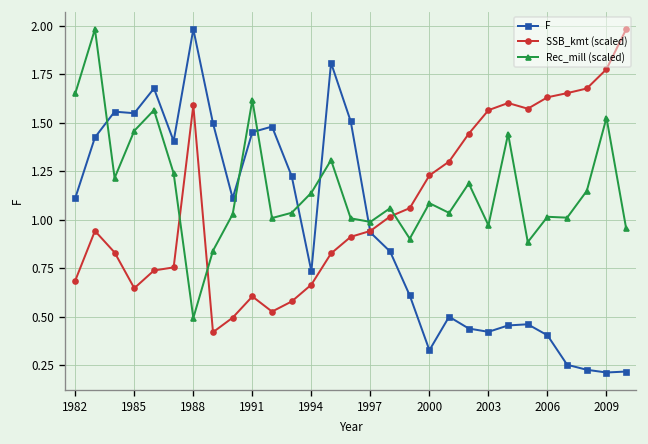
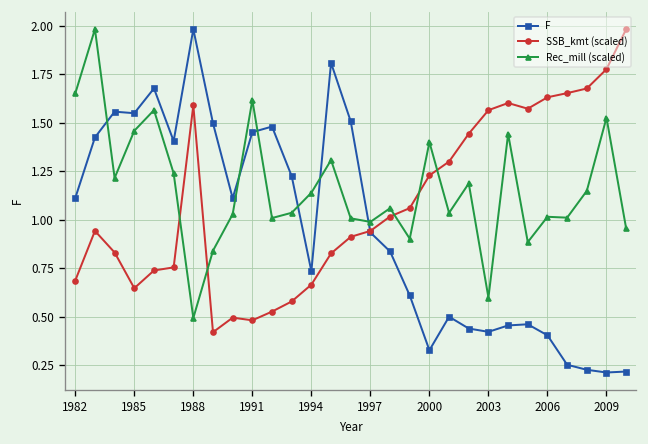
  {
    "F": {
      "1982": 1.11,
      "1985": 1.55,
      "1988": 1.98,
      "1991": 1.45,
      "1994": 0.73,
      "2000": 0.33,
      "2003": 0.42,
      "2006": 0.40,
      "2009": 0.21
    },
    "SSB_kmt (scaled)": {
      "1982": 0.69,
      "1985": 0.65,
      "1988": 1.59,
-     "1991": 0.60,
+     "1991": 0.48,
      "1994": 0.66,
      "2000": 1.23,
      "2003": 1.57,
      "2006": 1.63,
      "2009": 1.78
    },
    "Rec_mill (scaled)": {
      "1982": 1.65,
      "1985": 1.46,
      "1988": 0.49,
      "1991": 1.62,
      "1994": 1.14,
      "1997": 0.99,
-     "2000": 1.09,
-     "2003": 0.97,
+     "2000": 1.40,
+     "2003": 0.60,
      "2006": 1.02,
      "2009": 1.53
    }
  }
